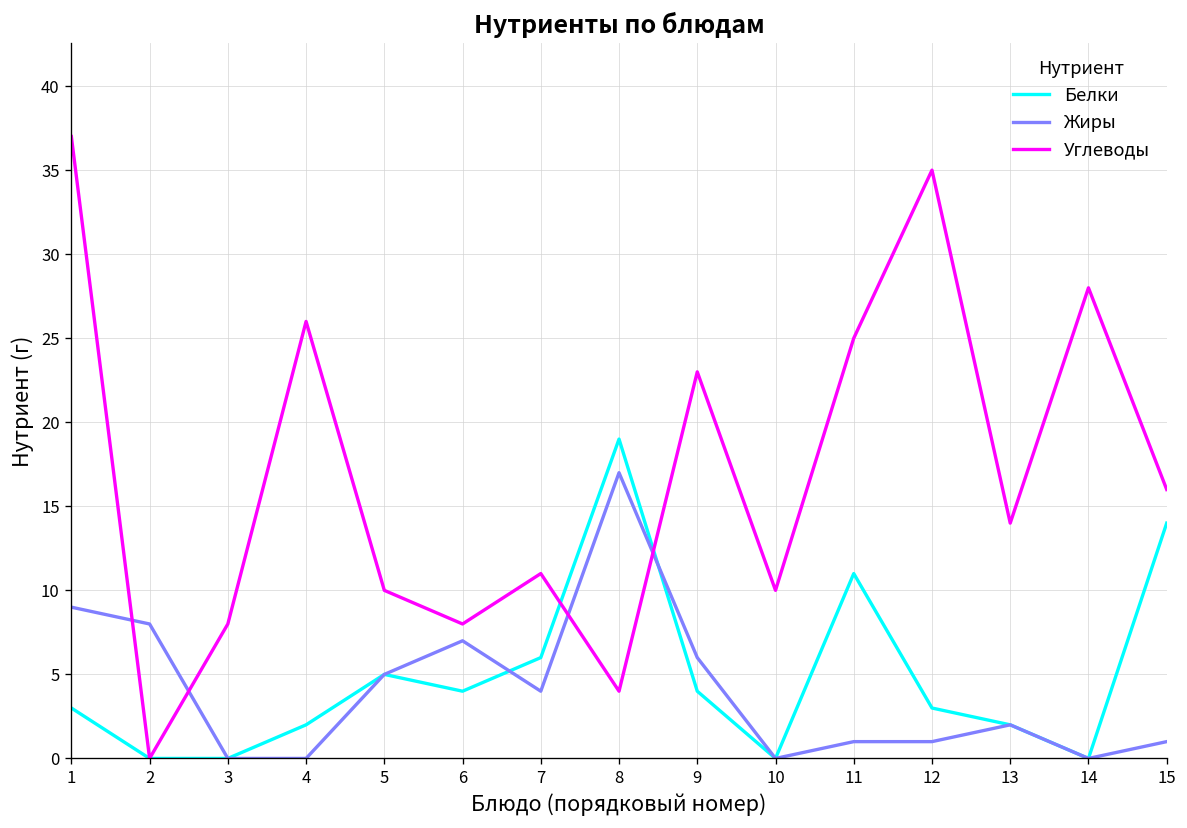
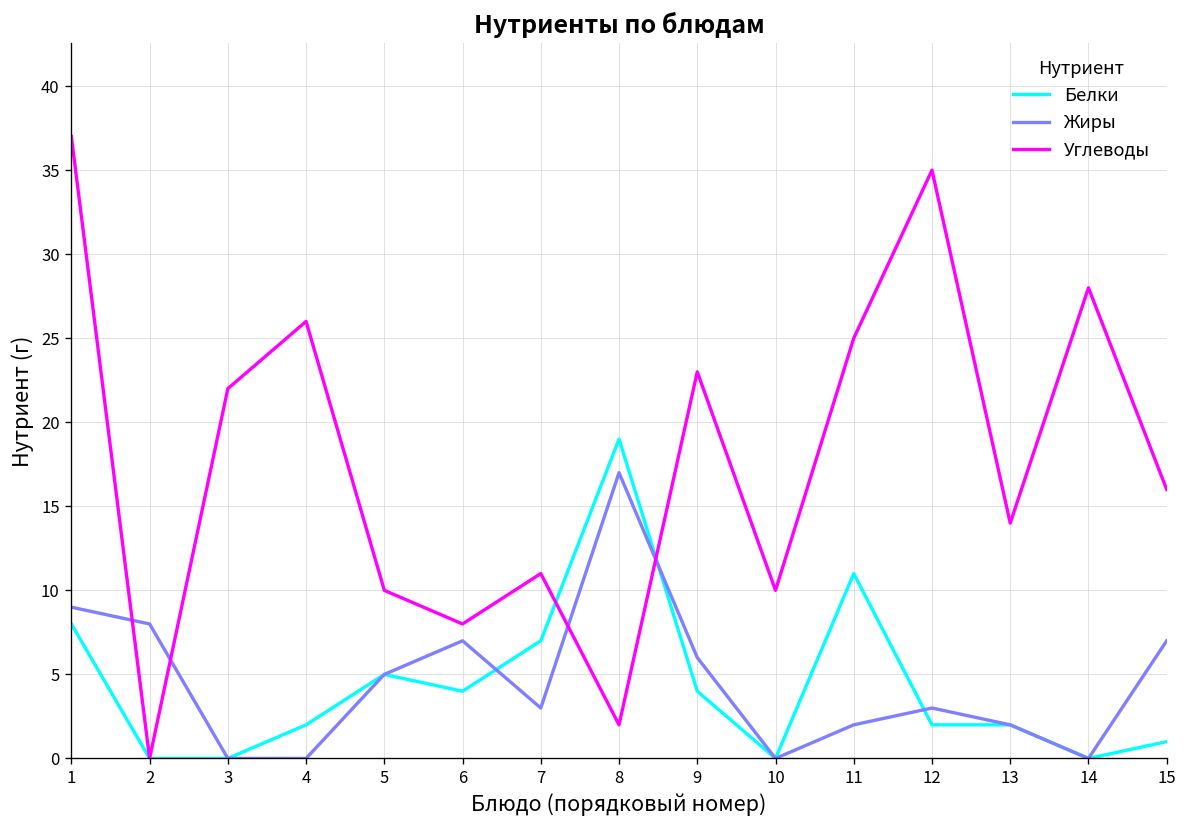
  {
    "Белки": {
-     "1": 3,
+     "1": 8,
      "4": 2,
      "6": 4,
-     "7": 6,
+     "7": 7,
      "8": 19,
      "9": 4,
      "11": 11,
-     "12": 3,
-     "15": 14
+     "12": 2,
+     "15": 1
    },
    "Жиры": {
      "1": 9,
      "2": 8,
      "4": 0,
      "6": 7,
-     "7": 4,
+     "7": 3,
      "8": 17,
      "9": 6,
-     "11": 1,
-     "12": 1,
-     "15": 1
+     "11": 2,
+     "12": 3,
+     "15": 7
    },
    "Углеводы": {
      "1": 37,
-     "3": 8,
+     "3": 22,
      "4": 26,
      "5": 10,
      "6": 8,
      "7": 11,
-     "8": 4,
+     "8": 2,
      "9": 23,
      "10": 10,
      "11": 25,
      "12": 35,
      "13": 14,
      "14": 28,
      "15": 16
    }
  }
